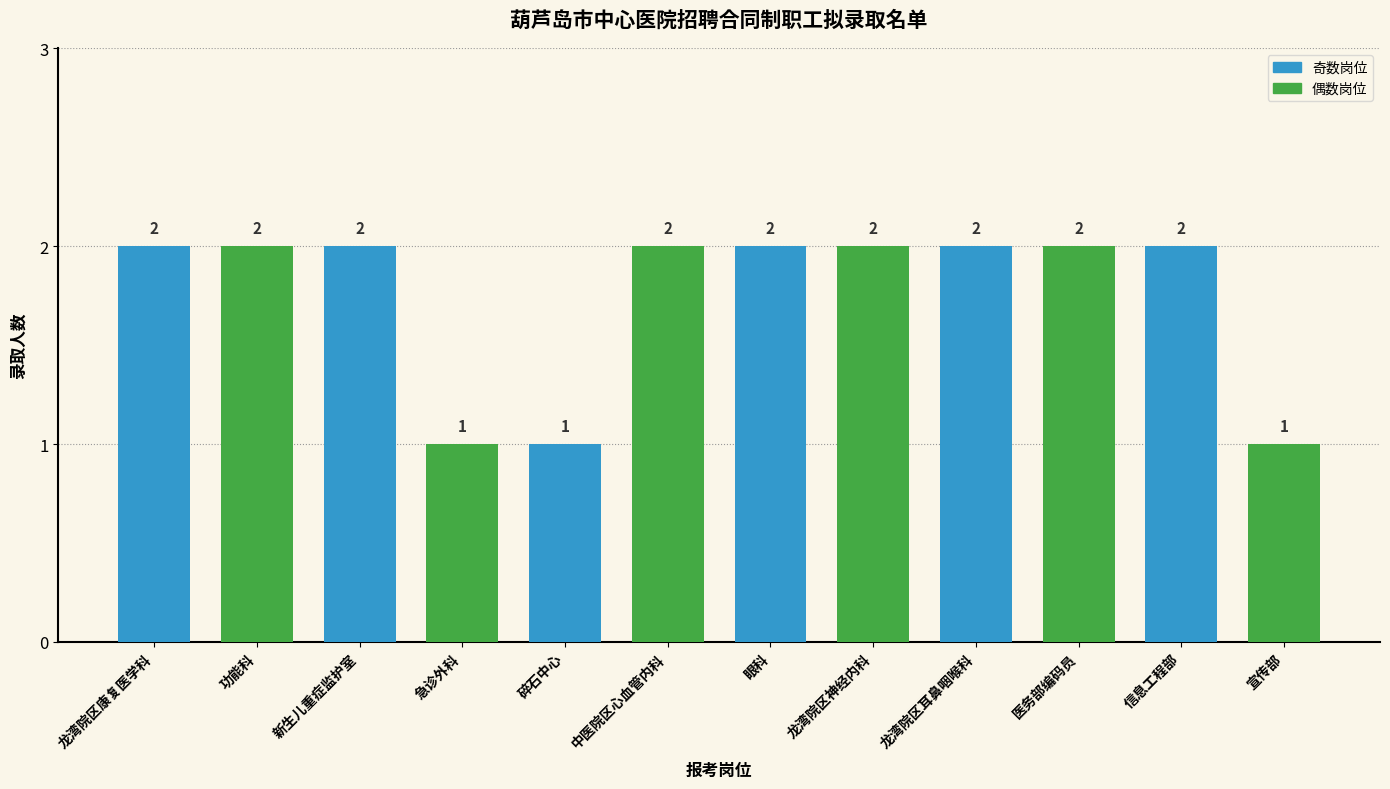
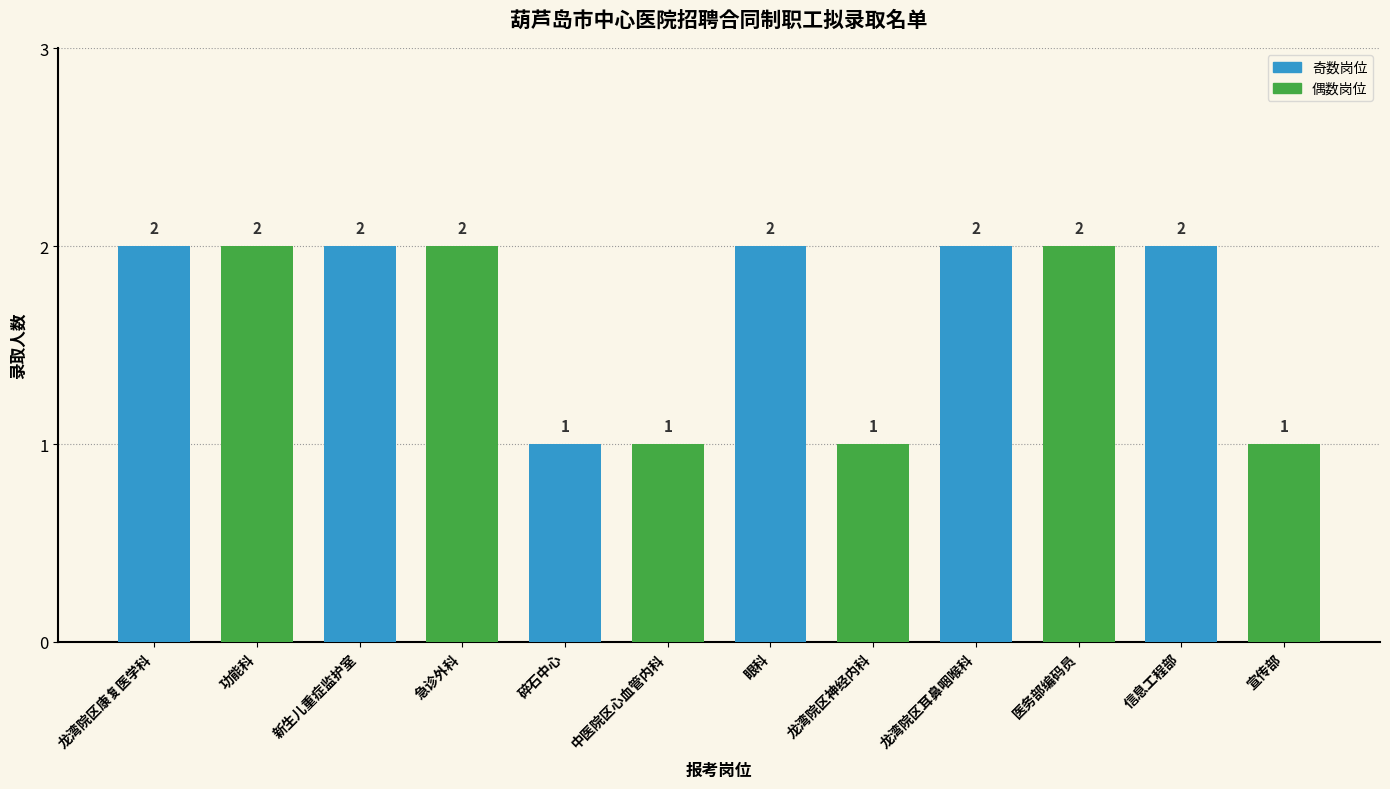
  {
    "龙湾院区康复医学科": 2,
    "功能科": 2,
    "新生儿重症监护室": 2,
-   "急诊外科": 1,
+   "急诊外科": 2,
    "碎石中心": 1,
-   "中医院区心血管内科": 2,
+   "中医院区心血管内科": 1,
    "眼科": 2,
-   "龙湾院区神经内科": 2,
+   "龙湾院区神经内科": 1,
    "龙湾院区耳鼻咽喉科": 2,
    "医务部编码员": 2,
    "信息工程部": 2,
    "宣传部": 1
  }
